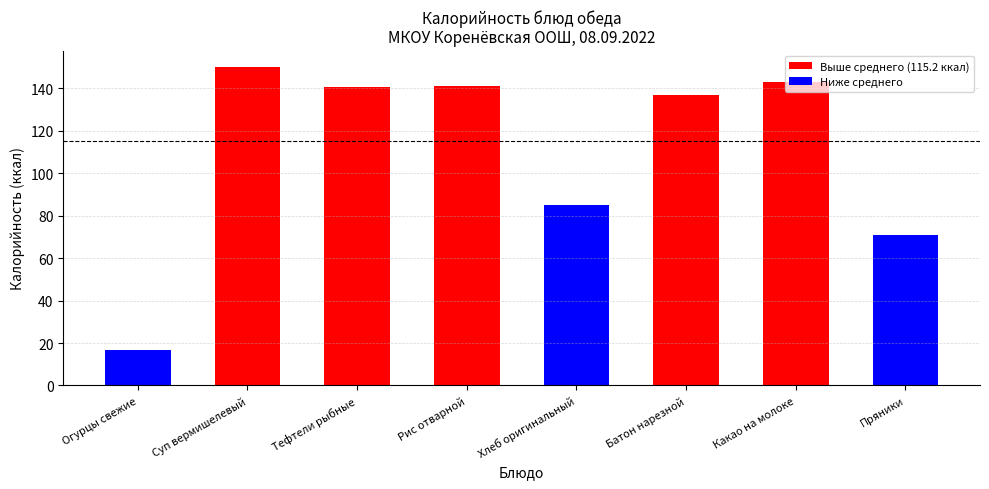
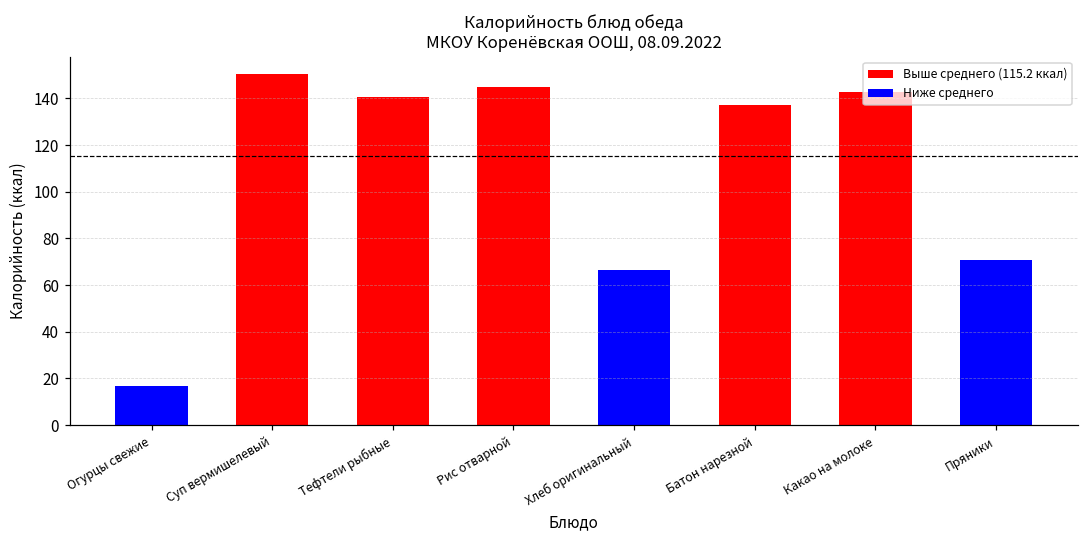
  {
    "Огурцы свежие": 17,
    "Суп вермишелевый": 150,
    "Тефтели рыбные": 141,
-   "Рис отварной": 141,
-   "Хлеб оригинальный": 85,
+   "Рис отварной": 145,
+   "Хлеб оригинальный": 66,
    "Батон нарезной": 137,
    "Пряники": 71
  }
